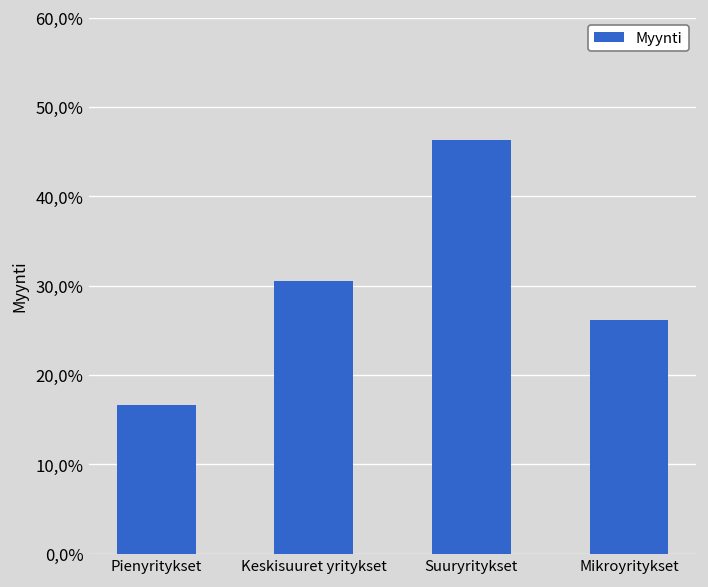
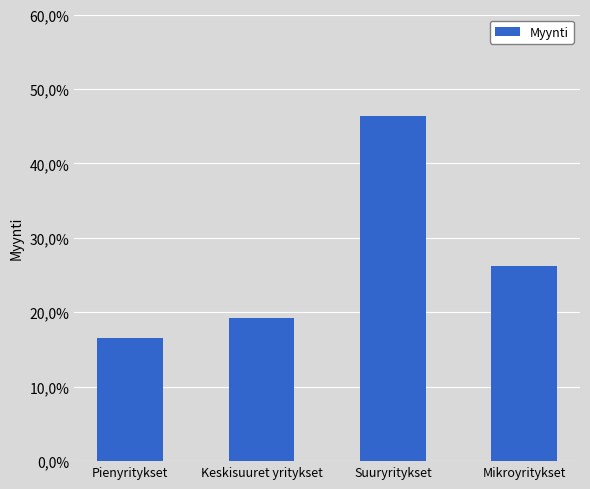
  {
    "Pienyritykset": "170%",
-   "Keskisuuret yritykset": "310%",
+   "Keskisuuret yritykset": "190%",
    "Suuryritykset": "460%",
    "Mikroyritykset": "260%"
  }
